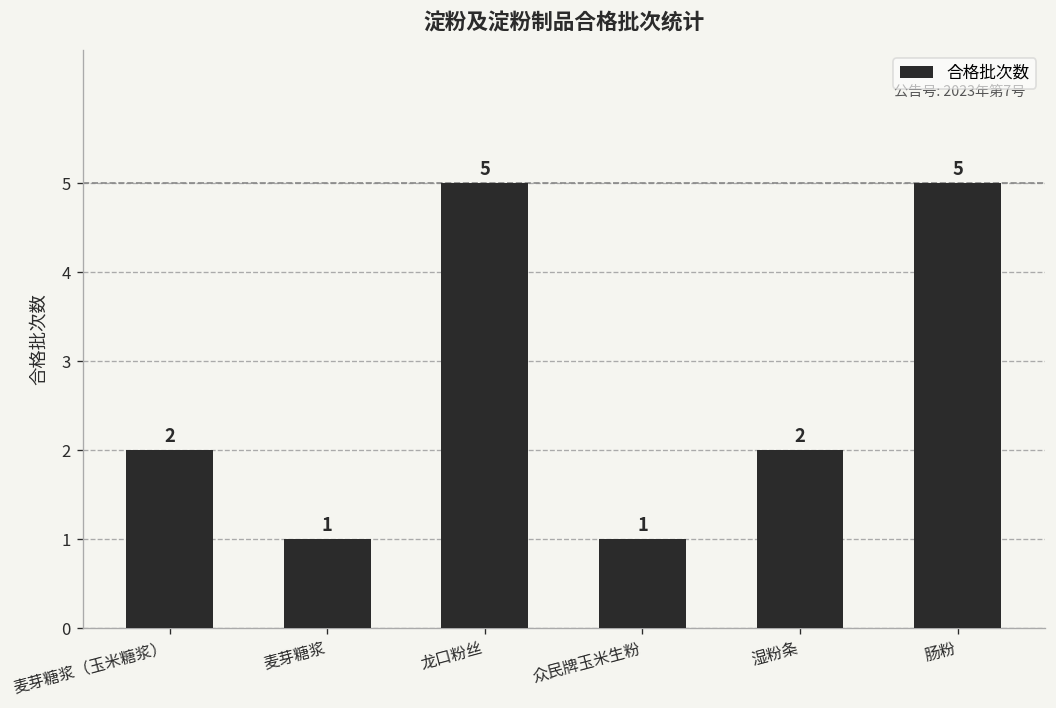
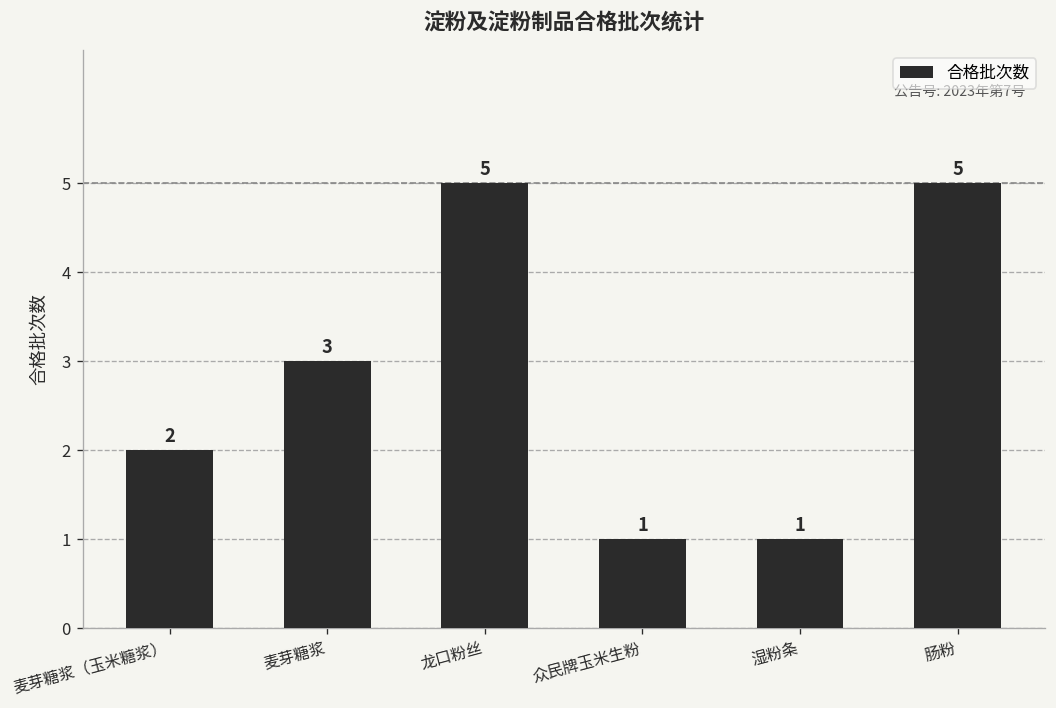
  {
    "麦芽糖浆（玉米糖浆）": 2,
-   "麦芽糖浆": 1,
+   "麦芽糖浆": 3,
    "龙口粉丝": 5,
    "众民牌玉米生粉": 1,
-   "湿粉条": 2,
+   "湿粉条": 1,
    "肠粉": 5
  }
